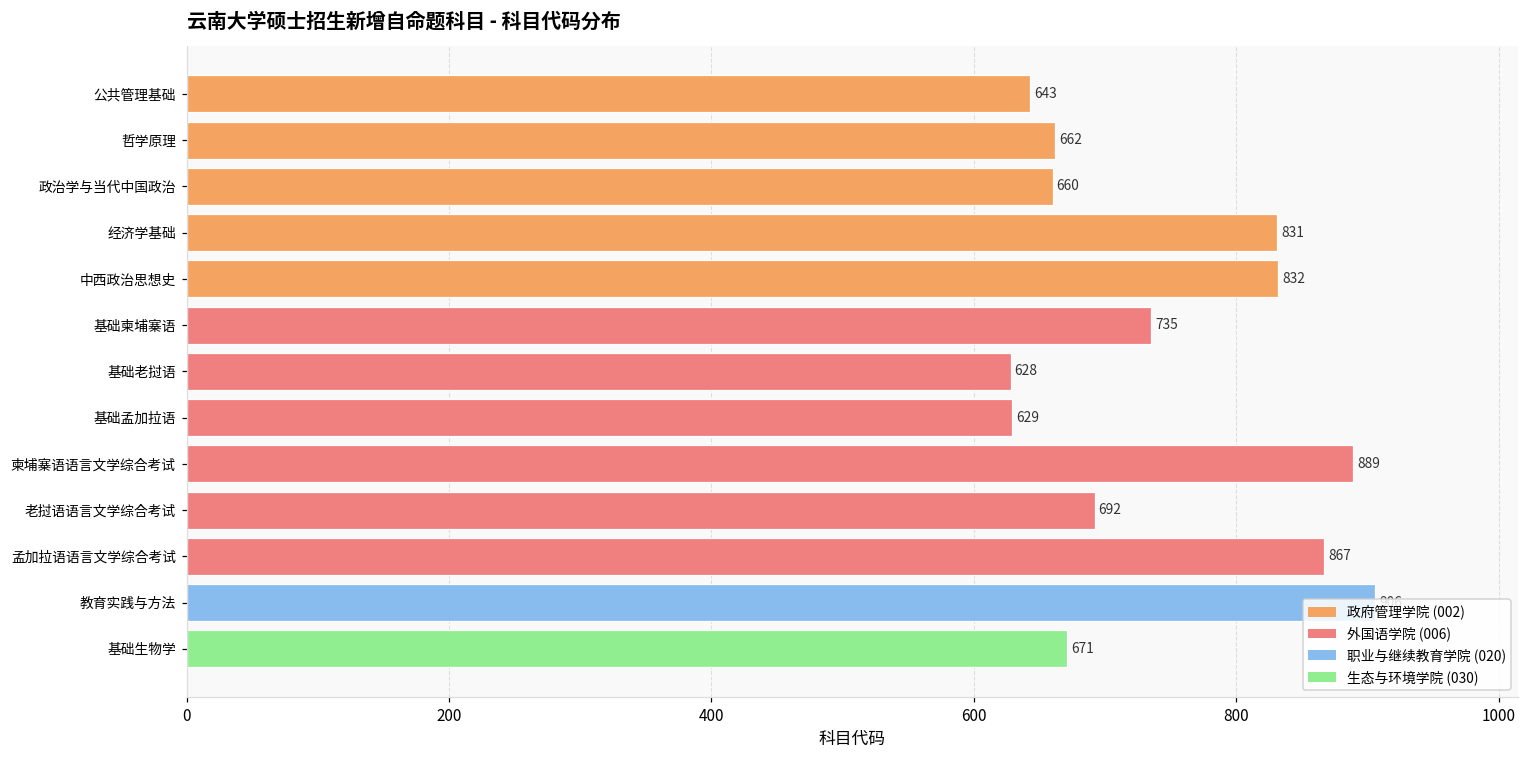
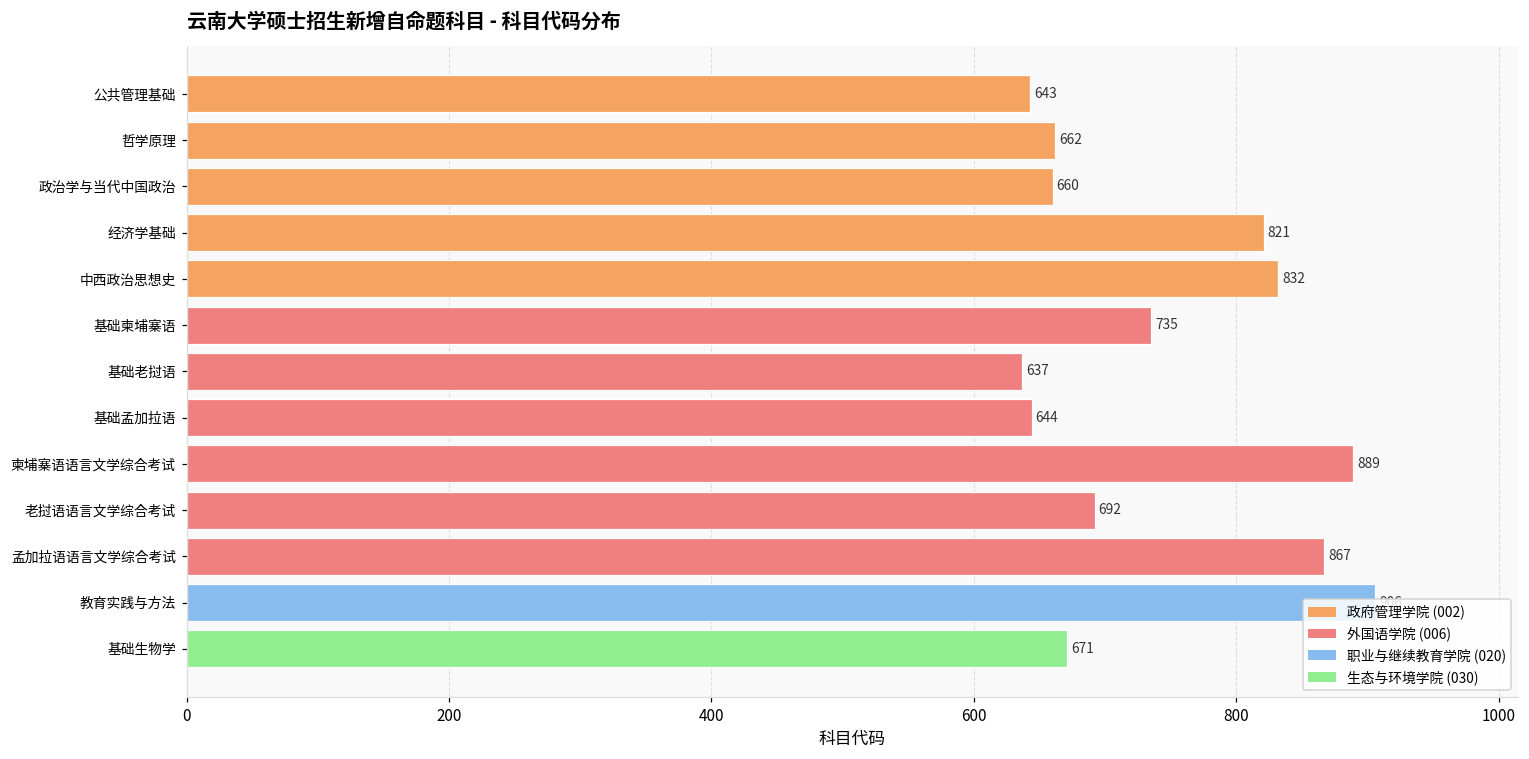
  {
    "公共管理基础": 643,
    "哲学原理": 662,
    "政治学与当代中国政治": 660,
-   "经济学基础": 831,
+   "经济学基础": 821,
    "中西政治思想史": 832,
    "基础柬埔寨语": 735,
-   "基础老挝语": 628,
-   "基础孟加拉语": 629,
+   "基础老挝语": 637,
+   "基础孟加拉语": 644,
    "柬埔寨语语言文学综合考试": 889,
    "老挝语语言文学综合考试": 692,
    "孟加拉语语言文学综合考试": 867,
    "基础生物学": 671
  }
